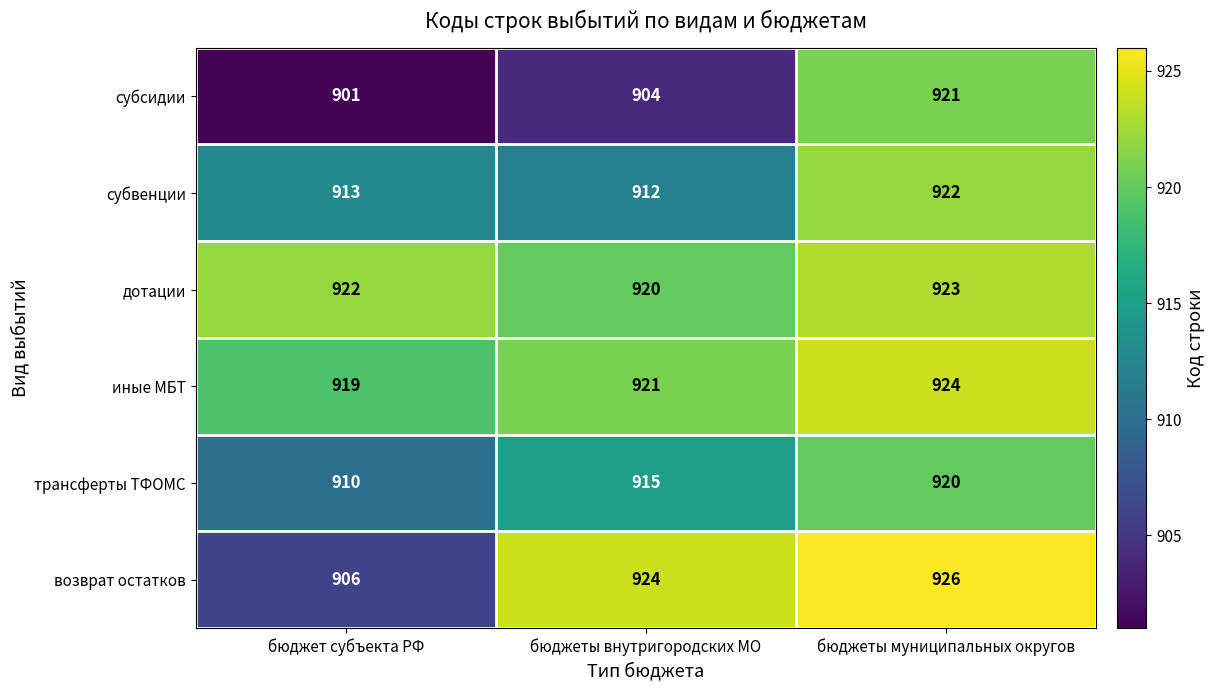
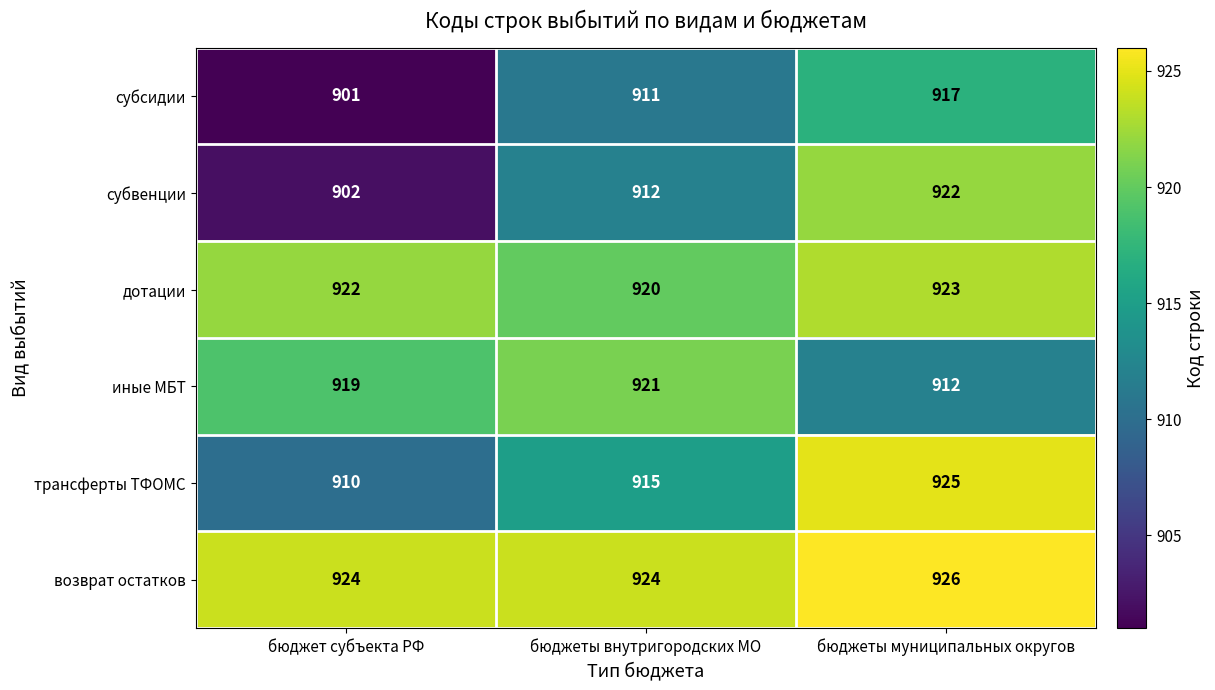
  {
    "субсидии": {
      "бюджет субъекта РФ": 901,
-     "бюджеты внутригородских МО": 904,
-     "бюджеты муниципальных округов": 921
+     "бюджеты внутригородских МО": 911,
+     "бюджеты муниципальных округов": 917
    },
    "субвенции": {
-     "бюджет субъекта РФ": 913,
+     "бюджет субъекта РФ": 902,
      "бюджеты внутригородских МО": 912,
      "бюджеты муниципальных округов": 922
    },
    "дотации": {
      "бюджет субъекта РФ": 922,
      "бюджеты внутригородских МО": 920,
      "бюджеты муниципальных округов": 923
    },
    "иные МБТ": {
      "бюджет субъекта РФ": 919,
      "бюджеты внутригородских МО": 921,
-     "бюджеты муниципальных округов": 924
+     "бюджеты муниципальных округов": 912
    },
    "трансферты ТФОМС": {
      "бюджет субъекта РФ": 910,
      "бюджеты внутригородских МО": 915,
-     "бюджеты муниципальных округов": 920
+     "бюджеты муниципальных округов": 925
    },
    "возврат остатков": {
-     "бюджет субъекта РФ": 906,
+     "бюджет субъекта РФ": 924,
      "бюджеты внутригородских МО": 924,
      "бюджеты муниципальных округов": 926
    }
  }
